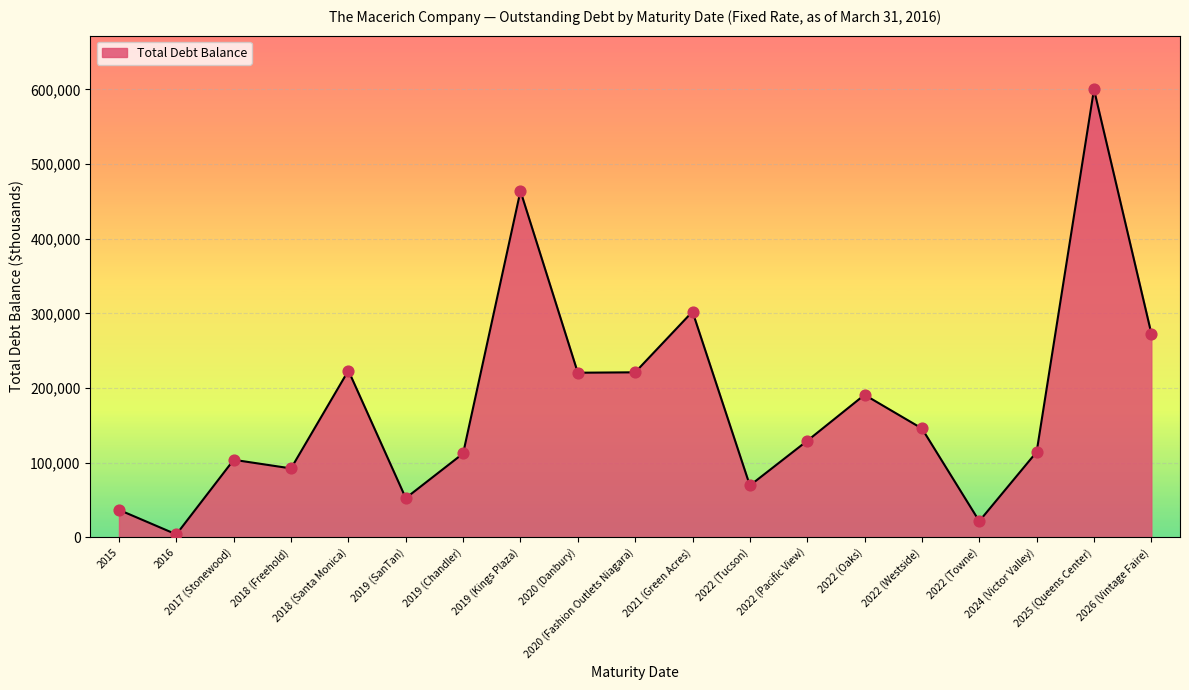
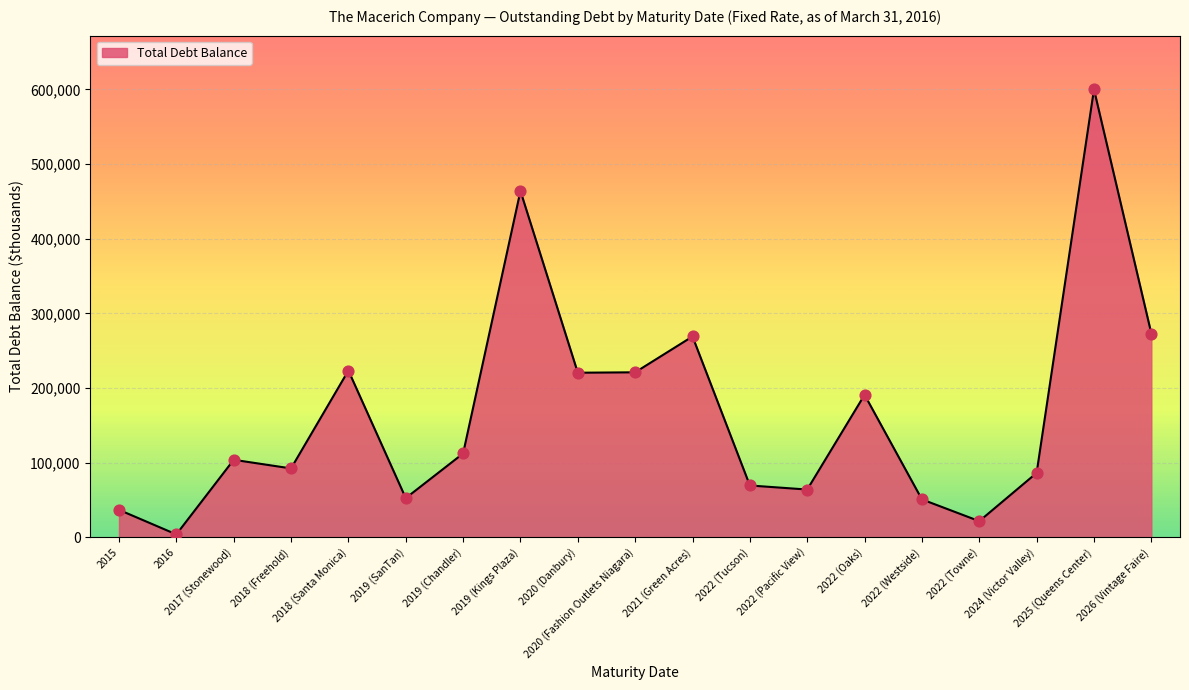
  {
    "2015": "40,000",
    "2016": "0",
    "2017 (Stonewood)": "100,000",
    "2018 (Freehold)": "90,000",
    "2018 (Santa Monica)": "220,000",
    "2019 (SanTan)": "50,000",
    "2019 (Chandler)": "110,000",
    "2019 (Kings Plaza)": "460,000",
    "2020 (Danbury)": "220,000",
    "2020 (Fashion Outlets Niagara)": "220,000",
-   "2021 (Green Acres)": "300,000",
+   "2021 (Green Acres)": "270,000",
    "2022 (Tucson)": "70,000",
-   "2022 (Pacific View)": "130,000",
+   "2022 (Pacific View)": "60,000",
    "2022 (Oaks)": "190,000",
-   "2022 (Westside)": "150,000",
+   "2022 (Westside)": "50,000",
    "2022 (Towne)": "20,000",
-   "2024 (Victor Valley)": "110,000",
+   "2024 (Victor Valley)": "90,000",
    "2025 (Queens Center)": "600,000",
    "2026 (Vintage Faire)": "270,000"
  }
